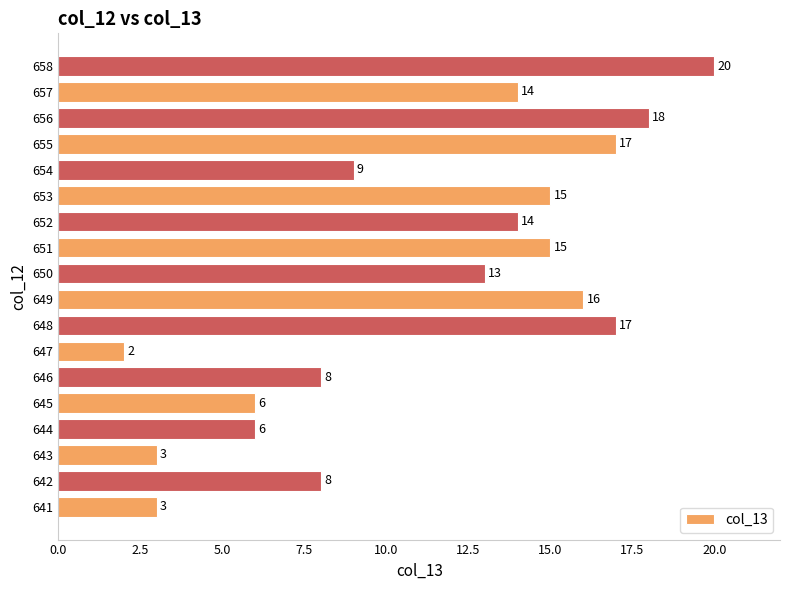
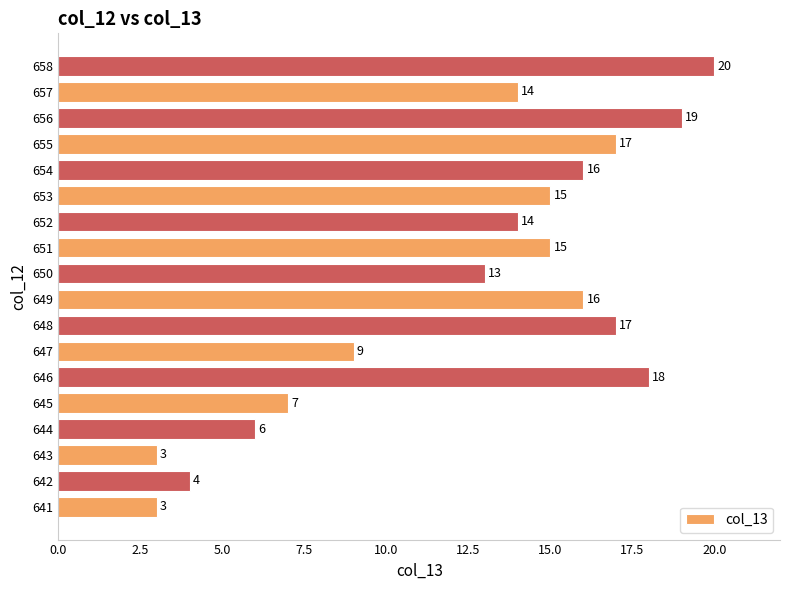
  {
    "658": 20,
    "657": 14,
-   "656": 18,
+   "656": 19,
    "655": 17,
-   "654": 9,
+   "654": 16,
    "653": 15,
    "652": 14,
    "651": 15,
    "650": 13,
    "649": 16,
    "648": 17,
-   "647": 2,
-   "646": 8,
-   "645": 6,
+   "647": 9,
+   "646": 18,
+   "645": 7,
    "644": 6,
    "643": 3,
-   "642": 8,
+   "642": 4,
    "641": 3
  }
